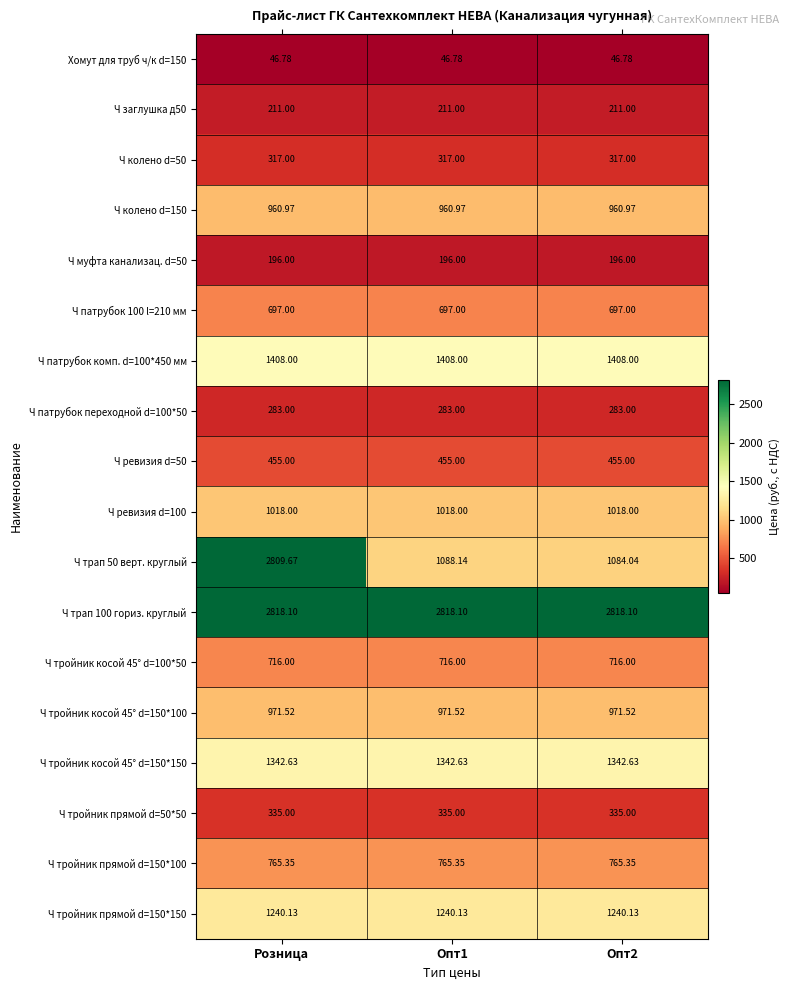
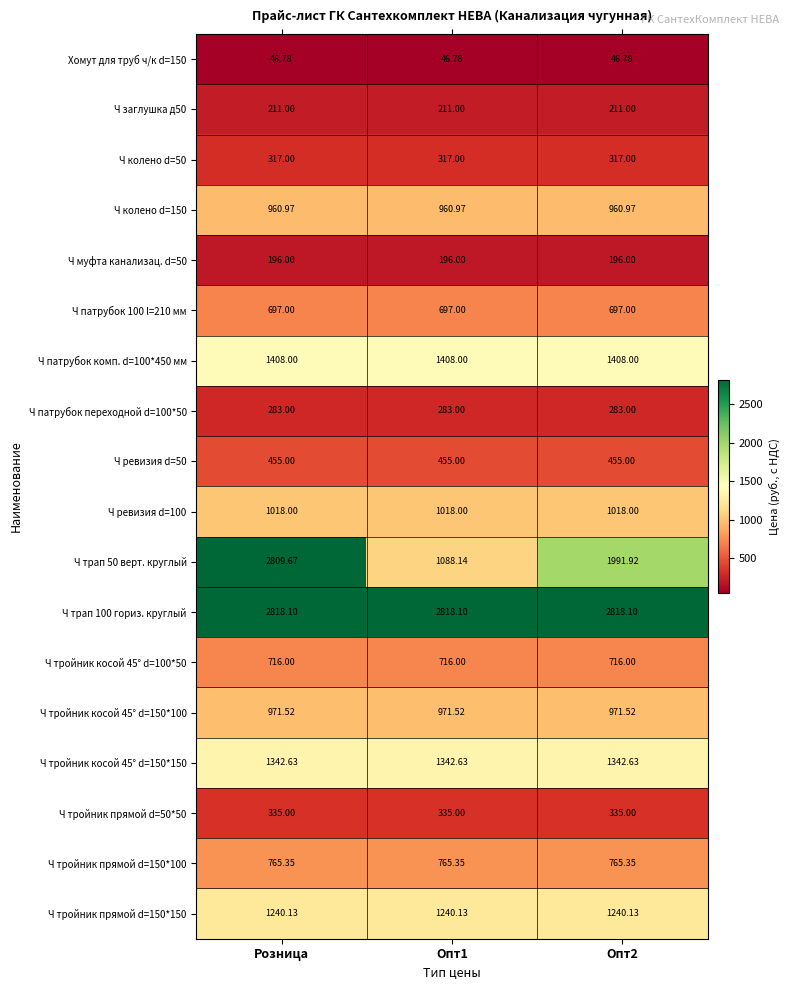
  {
    "Хомут для труб ч/к d=150": {
      "Розница": 46.78,
      "Опт1": 46.78,
      "Опт2": 46.78
    },
    "Ч заглушка д50": {
      "Розница": 211.00,
      "Опт1": 211.00,
      "Опт2": 211.00
    },
    "Ч колено d=50": {
      "Розница": 317.00,
      "Опт1": 317.00,
      "Опт2": 317.00
    },
    "Ч колено d=150": {
      "Розница": 960.97,
      "Опт1": 960.97,
      "Опт2": 960.97
    },
    "Ч муфта канализац. d=50": {
      "Розница": 196.00,
      "Опт1": 196.00,
      "Опт2": 196.00
    },
    "Ч патрубок 100 l=210 мм": {
      "Розница": 697.00,
      "Опт1": 697.00,
      "Опт2": 697.00
    },
    "Ч патрубок комп. d=100*450 мм": {
      "Розница": 1408.00,
      "Опт1": 1408.00,
      "Опт2": 1408.00
    },
    "Ч патрубок переходной d=100*50": {
      "Розница": 283.00,
      "Опт1": 283.00,
      "Опт2": 283.00
    },
    "Ч ревизия d=50": {
      "Розница": 455.00,
      "Опт1": 455.00,
      "Опт2": 455.00
    },
    "Ч ревизия d=100": {
      "Розница": 1018.00,
      "Опт1": 1018.00,
      "Опт2": 1018.00
    },
    "Ч трап 50 верт. круглый": {
      "Розница": 2809.67,
      "Опт1": 1088.14,
-     "Опт2": 1084.04
+     "Опт2": 1991.92
    },
    "Ч трап 100 гориз. круглый": {
      "Розница": 2818.10,
      "Опт1": 2818.10,
      "Опт2": 2818.10
    },
    "Ч тройник косой 45° d=100*50": {
      "Розница": 716.00,
      "Опт1": 716.00,
      "Опт2": 716.00
    },
    "Ч тройник косой 45° d=150*100": {
      "Розница": 971.52,
      "Опт1": 971.52,
      "Опт2": 971.52
    },
    "Ч тройник косой 45° d=150*150": {
      "Розница": 1342.63,
      "Опт1": 1342.63,
      "Опт2": 1342.63
    },
    "Ч тройник прямой d=50*50": {
      "Розница": 335.00,
      "Опт1": 335.00,
      "Опт2": 335.00
    },
    "Ч тройник прямой d=150*100": {
      "Розница": 765.35,
      "Опт1": 765.35,
      "Опт2": 765.35
    },
    "Ч тройник прямой d=150*150": {
      "Розница": 1240.13,
      "Опт1": 1240.13,
      "Опт2": 1240.13
    }
  }
